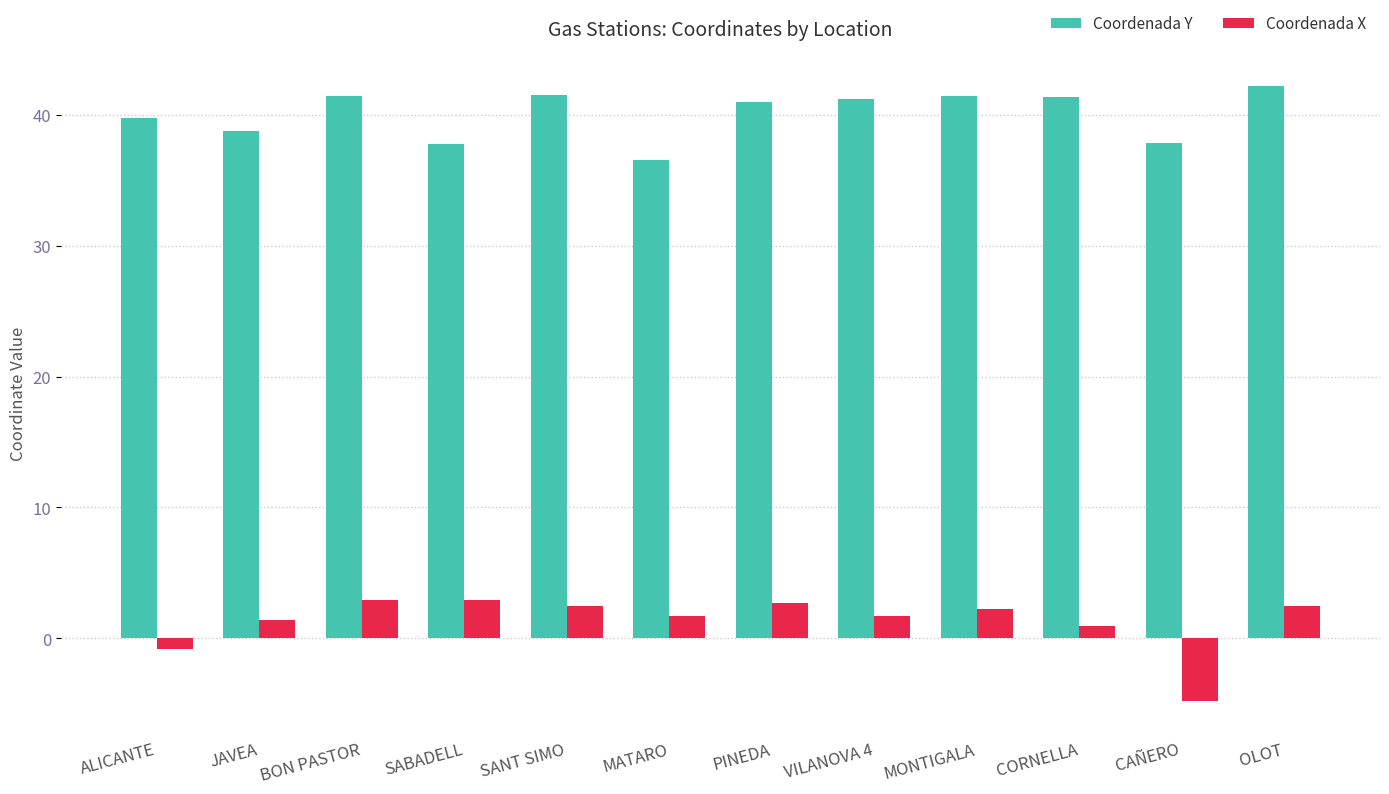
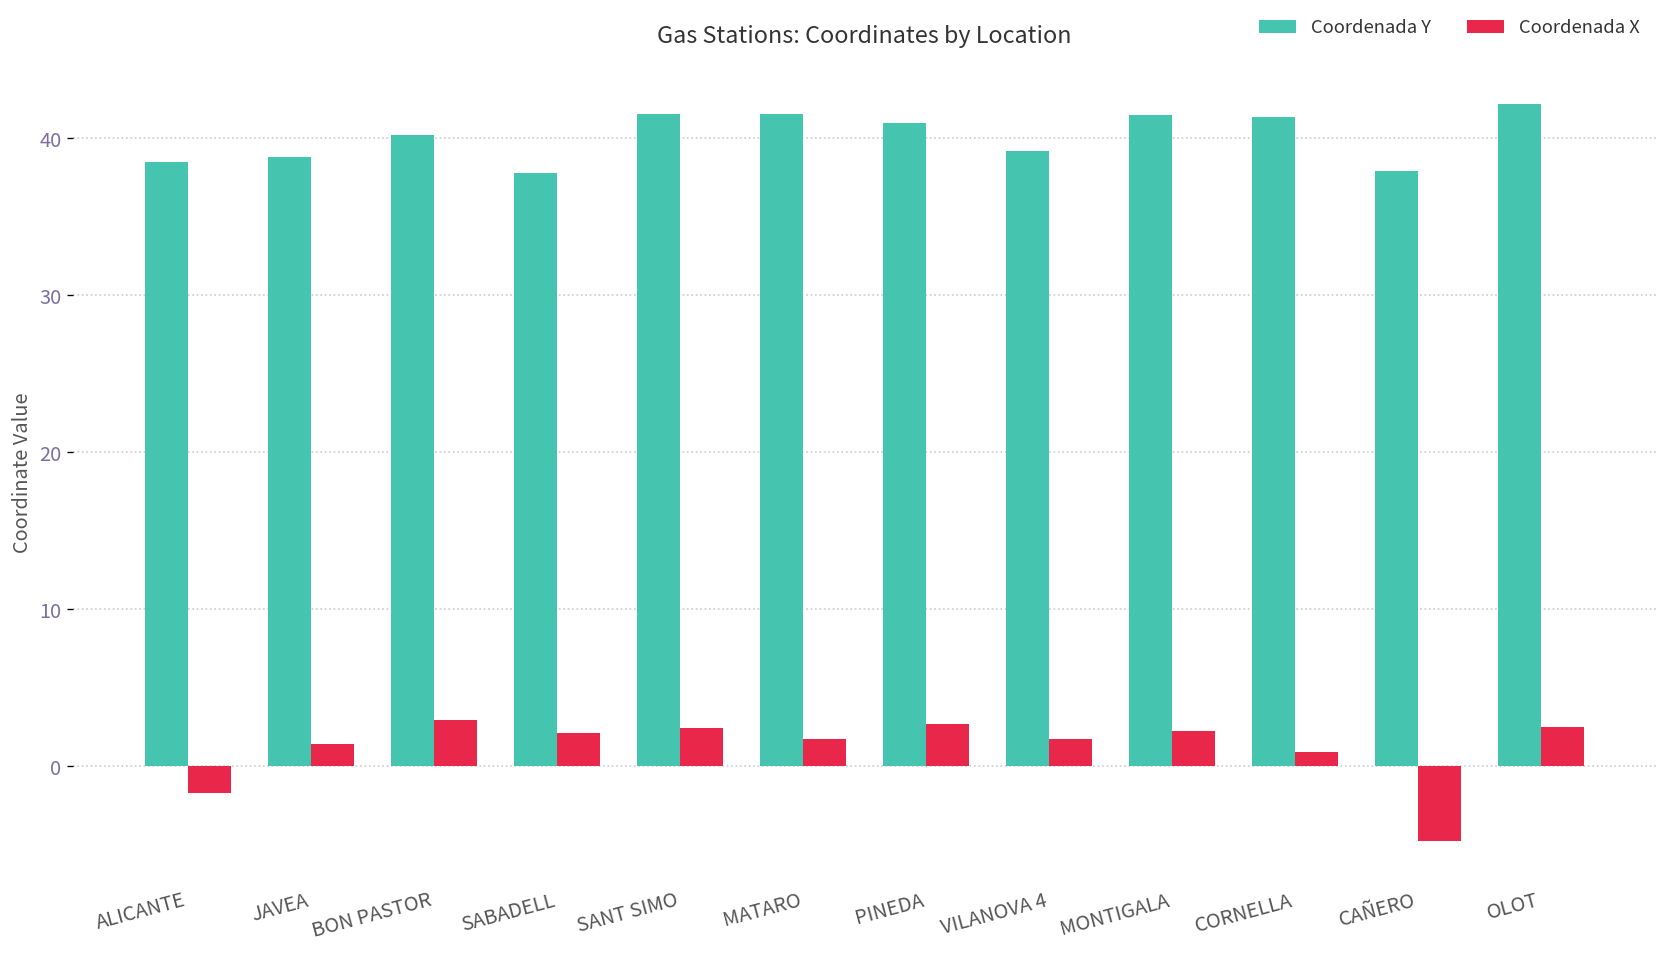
  {
    "Coordenada Y": {
-     "ALICANTE": 39.8,
+     "ALICANTE": 38.5,
      "JAVEA": 38.8,
-     "BON PASTOR": 41.4,
+     "BON PASTOR": 40.2,
      "SABADELL": 37.8,
      "SANT SIMO": 41.5,
-     "MATARO": 36.6,
+     "MATARO": 41.5,
      "PINEDA": 41.0,
-     "VILANOVA 4": 41.2,
+     "VILANOVA 4": 39.2,
      "MONTIGALA": 41.5,
      "CORNELLA": 41.4,
      "CAÑERO": 37.9,
      "OLOT": 42.2
    },
    "Coordenada X": {
-     "ALICANTE": -0.8,
+     "ALICANTE": -1.7,
      "JAVEA": 1.4,
      "BON PASTOR": 3.0,
-     "SABADELL": 2.9,
+     "SABADELL": 2.1,
      "SANT SIMO": 2.5,
      "MATARO": 1.7,
      "PINEDA": 2.7,
      "VILANOVA 4": 1.7,
      "MONTIGALA": 2.2,
      "CORNELLA": 0.9,
      "CAÑERO": -4.8,
      "OLOT": 2.5
    }
  }
